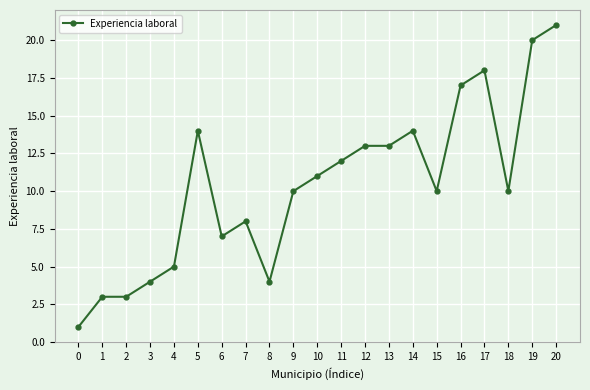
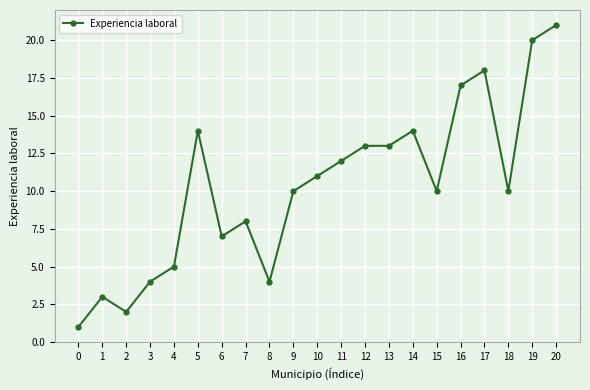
  {
    "0": 1,
    "1": 3,
-   "2": 3,
+   "2": 2,
    "3": 4,
    "4": 5,
    "5": 14,
    "6": 7,
    "7": 8,
    "8": 4,
    "9": 10,
    "10": 11,
    "11": 12,
    "12": 13,
    "13": 13,
    "14": 14,
    "15": 10,
    "16": 17,
    "17": 18,
    "18": 10,
    "19": 20,
    "20": 21
  }
